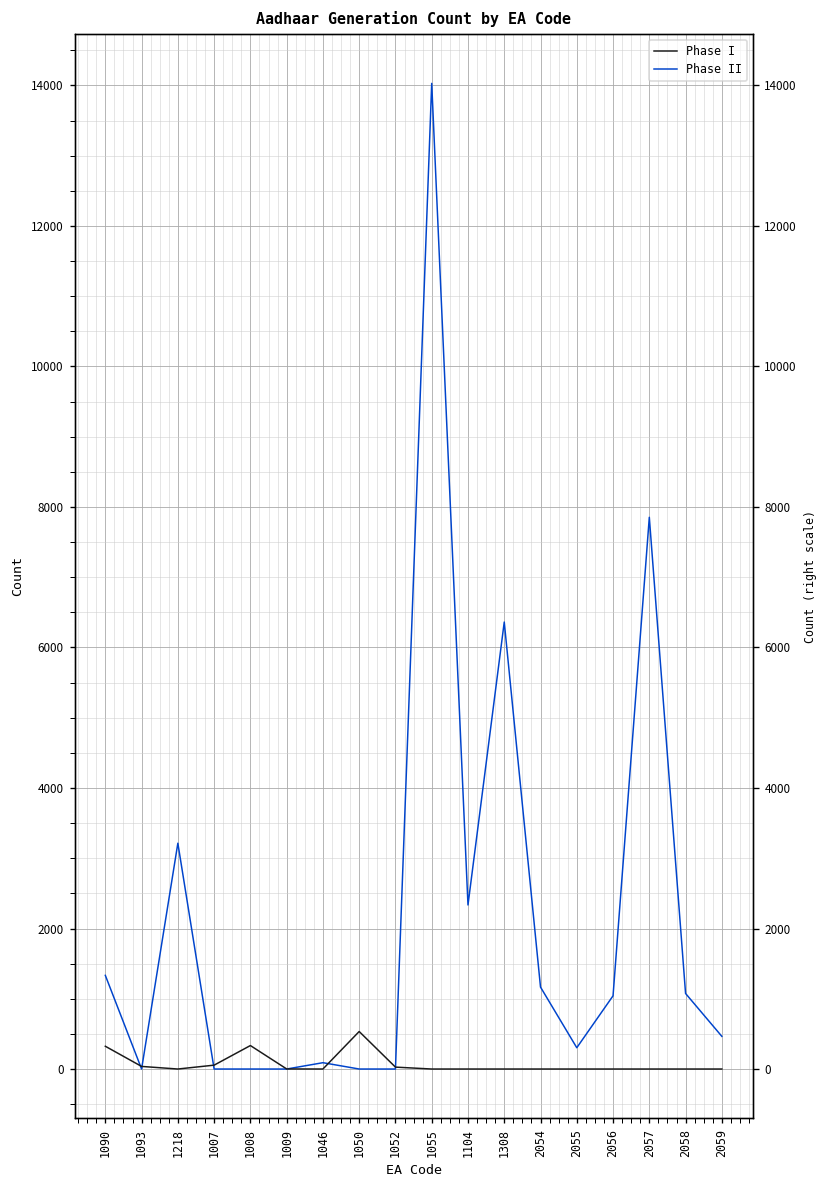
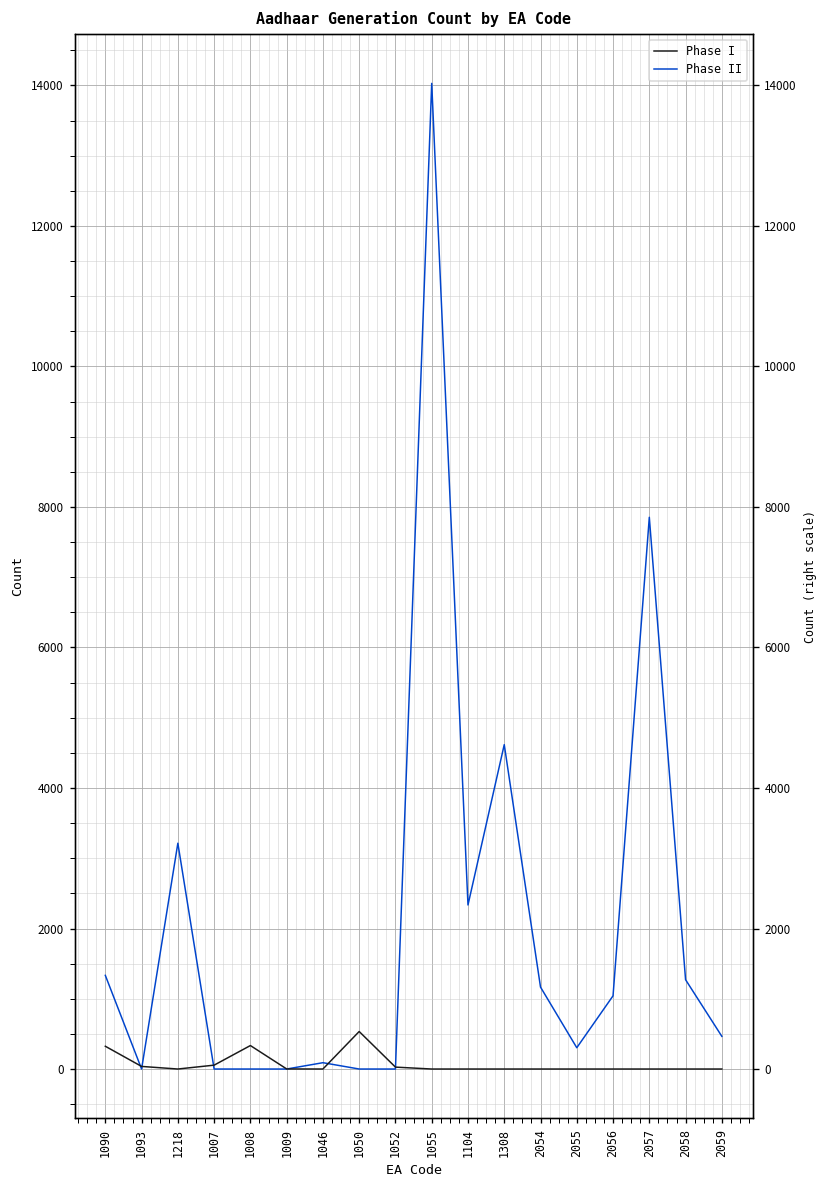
  {
    "Phase I": {
      "1090": 300,
      "1218": 0,
      "1007": 100,
      "1008": 300,
      "1046": 0,
      "1050": 500,
      "1055": 0,
      "1104": 0,
      "1308": 0,
      "2054": 0,
      "2055": 0,
      "2056": 0,
      "2057": 0,
      "2058": 0,
      "2059": 0
    },
    "Phase II": {
      "1090": 1300,
      "1218": 3200,
      "1007": 0,
      "1008": 0,
      "1046": 100,
      "1050": 0,
      "1055": 14000,
      "1104": 2300,
-     "1308": 6400,
+     "1308": 4600,
      "2054": 1200,
      "2055": 300,
      "2056": 1000,
      "2057": 7900,
-     "2058": 1100,
+     "2058": 1300,
      "2059": 500
    }
  }
